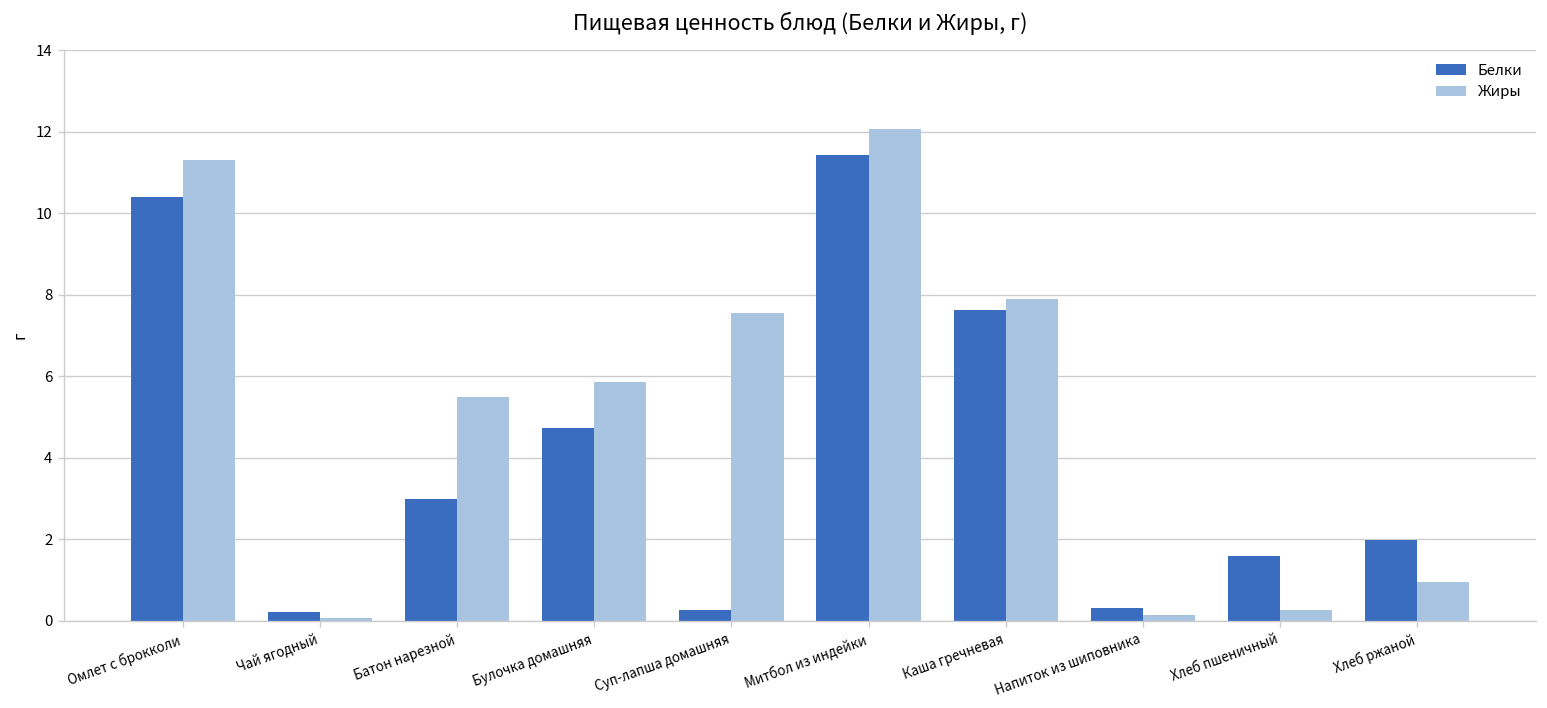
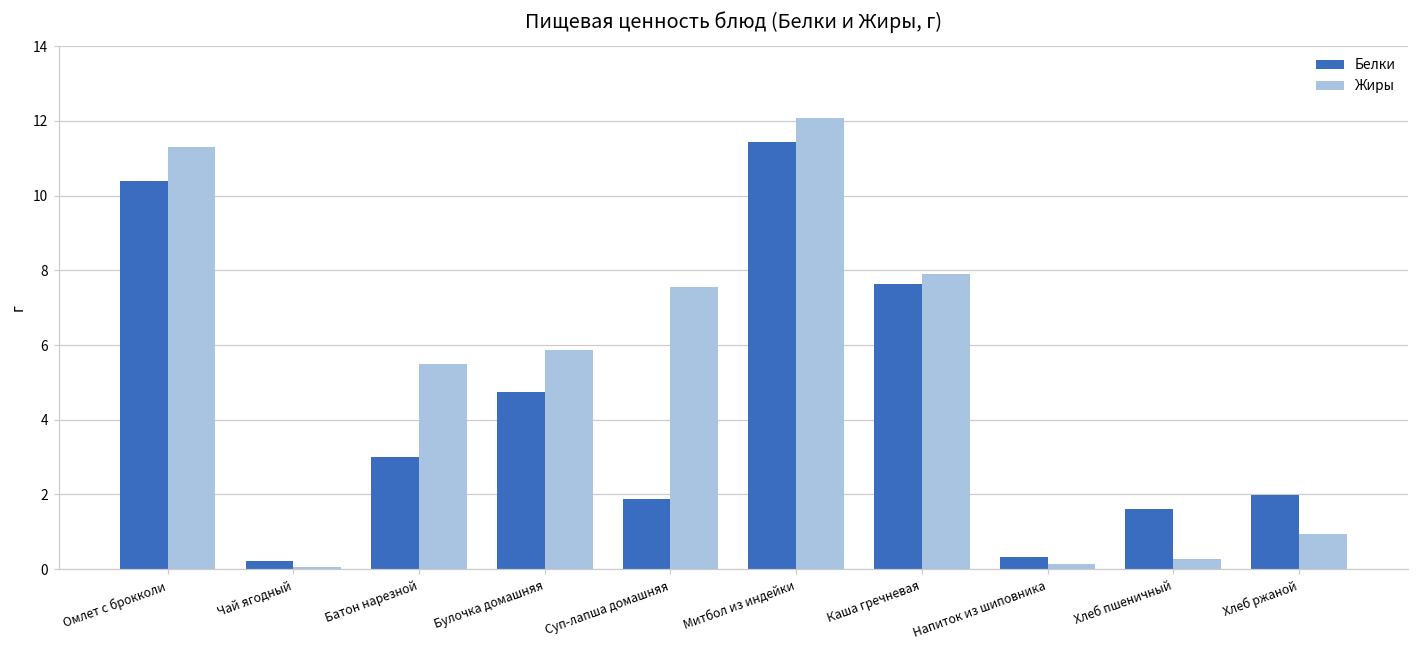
  {
    "Белки": {
      "Омлет с брокколи": 10.4,
      "Чай ягодный": 0.2,
      "Батон нарезной": 3.0,
      "Булочка домашняя": 4.7,
-     "Суп-лапша домашняя": 0.3,
+     "Суп-лапша домашняя": 1.9,
      "Митбол из индейки": 11.4,
      "Каша гречневая": 7.6,
      "Напиток из шиповника": 0.3,
      "Хлеб пшеничный": 1.6,
      "Хлеб ржаной": 2.0
    },
    "Жиры": {
      "Омлет с брокколи": 11.3,
      "Батон нарезной": 5.5,
      "Булочка домашняя": 5.9,
      "Суп-лапша домашняя": 7.6,
      "Митбол из индейки": 12.1,
      "Каша гречневая": 7.9,
      "Напиток из шиповника": 0.1,
      "Хлеб пшеничный": 0.3,
      "Хлеб ржаной": 1.0
    }
  }
